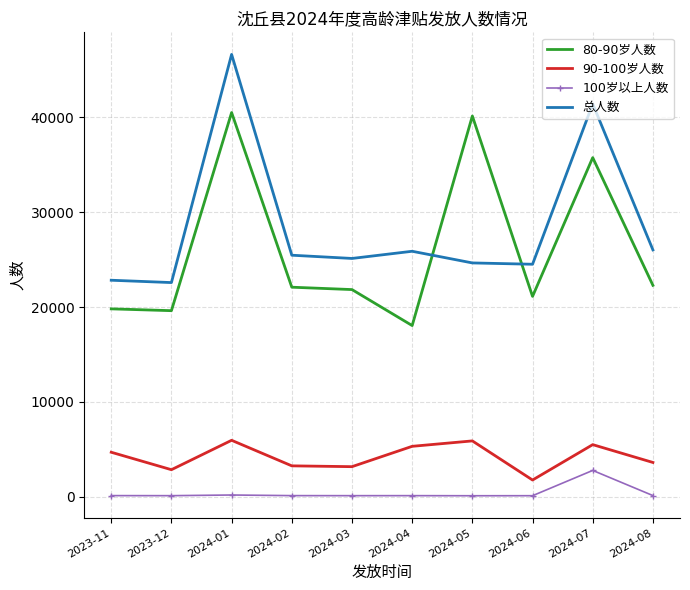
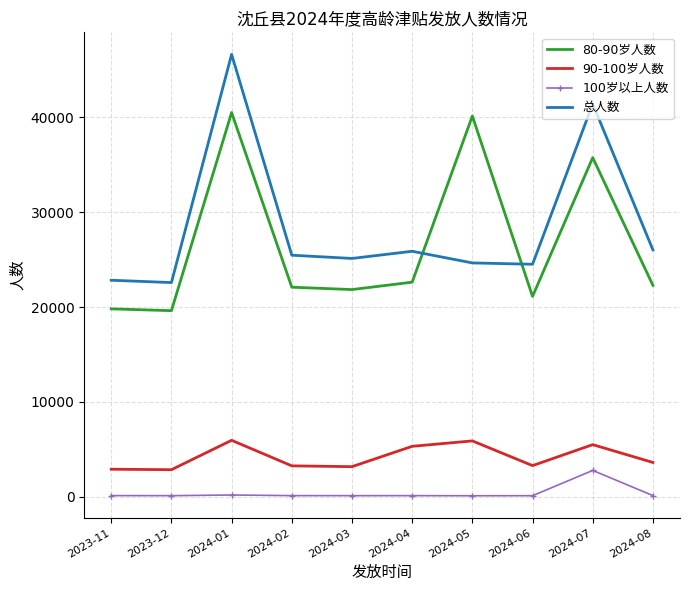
  {
    "80-90岁人数": {
      "2023-11": 20000,
      "2023-12": 20000,
      "2024-01": 41000,
      "2024-02": 22000,
      "2024-03": 22000,
-     "2024-04": 18000,
+     "2024-04": 23000,
      "2024-05": 40000,
      "2024-06": 21000,
      "2024-07": 36000,
      "2024-08": 22000
    },
    "90-100岁人数": {
-     "2023-11": 5000,
+     "2023-11": 3000,
      "2023-12": 3000,
      "2024-01": 6000,
      "2024-02": 3000,
      "2024-03": 3000,
      "2024-04": 5000,
      "2024-05": 6000,
-     "2024-06": 2000,
+     "2024-06": 3000,
      "2024-07": 5000,
      "2024-08": 4000
    },
    "100岁以上人数": {
      "2023-11": 0,
      "2023-12": 0,
      "2024-01": 0,
      "2024-02": 0,
      "2024-03": 0,
      "2024-04": 0,
      "2024-05": 0,
      "2024-06": 0,
      "2024-07": 3000,
      "2024-08": 0
    },
    "总人数": {
      "2023-11": 23000,
      "2023-12": 23000,
      "2024-01": 47000,
      "2024-02": 25000,
      "2024-03": 25000,
      "2024-04": 26000,
      "2024-05": 25000,
      "2024-06": 25000,
      "2024-08": 26000
    }
  }
